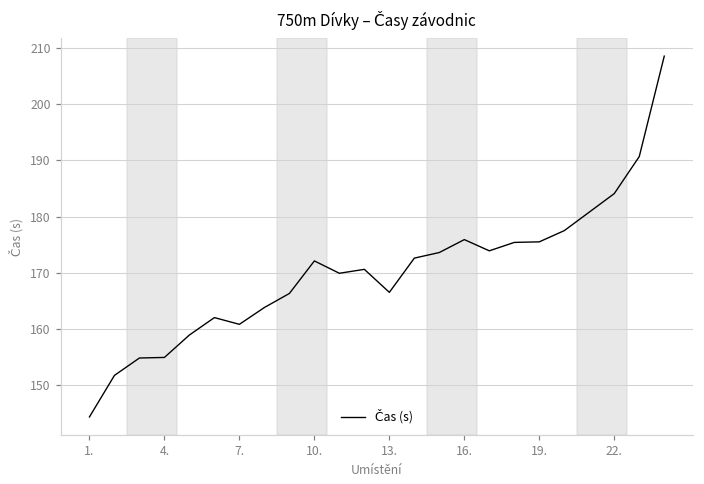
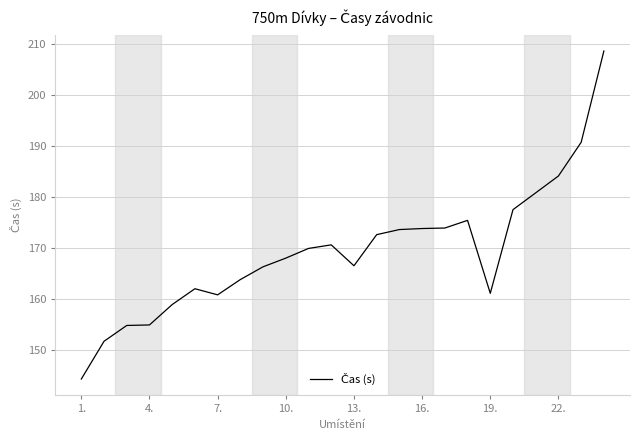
  {
    "1.": 144,
    "4.": 155,
    "7.": 161,
-   "10.": 172,
+   "10.": 168,
    "13.": 167,
-   "16.": 176,
-   "19.": 176,
+   "16.": 174,
+   "19.": 161,
    "22.": 184
  }
